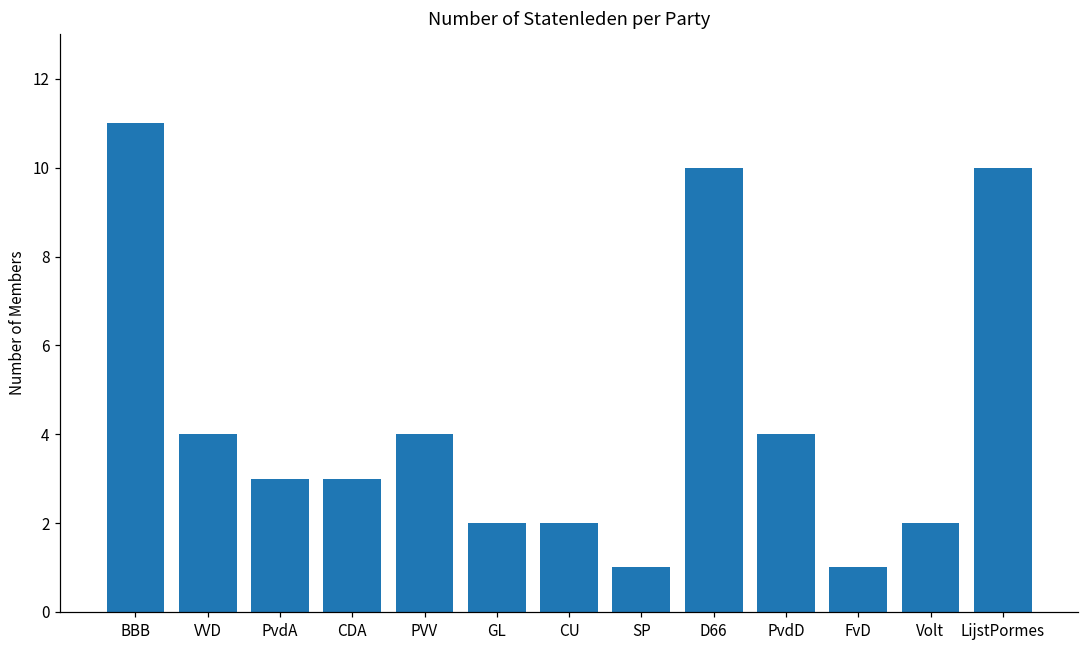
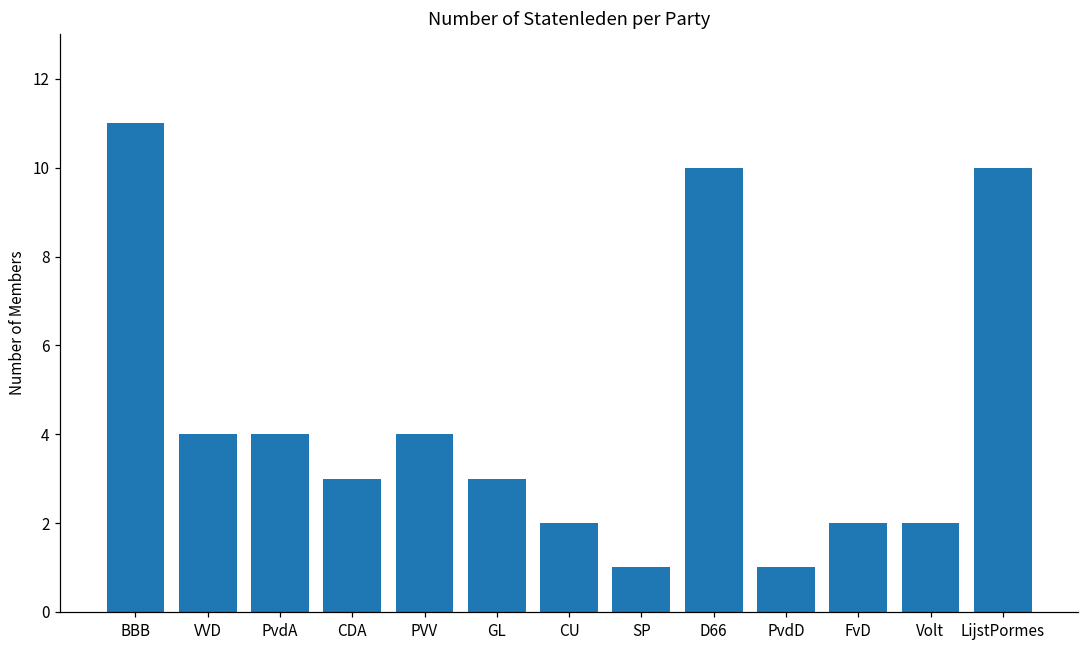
  {
    "BBB": 11,
    "VVD": 4,
-   "PvdA": 3,
+   "PvdA": 4,
    "CDA": 3,
    "PVV": 4,
-   "GL": 2,
+   "GL": 3,
    "CU": 2,
    "SP": 1,
    "D66": 10,
-   "PvdD": 4,
-   "FvD": 1,
+   "PvdD": 1,
+   "FvD": 2,
    "Volt": 2,
    "LijstPormes": 10
  }
